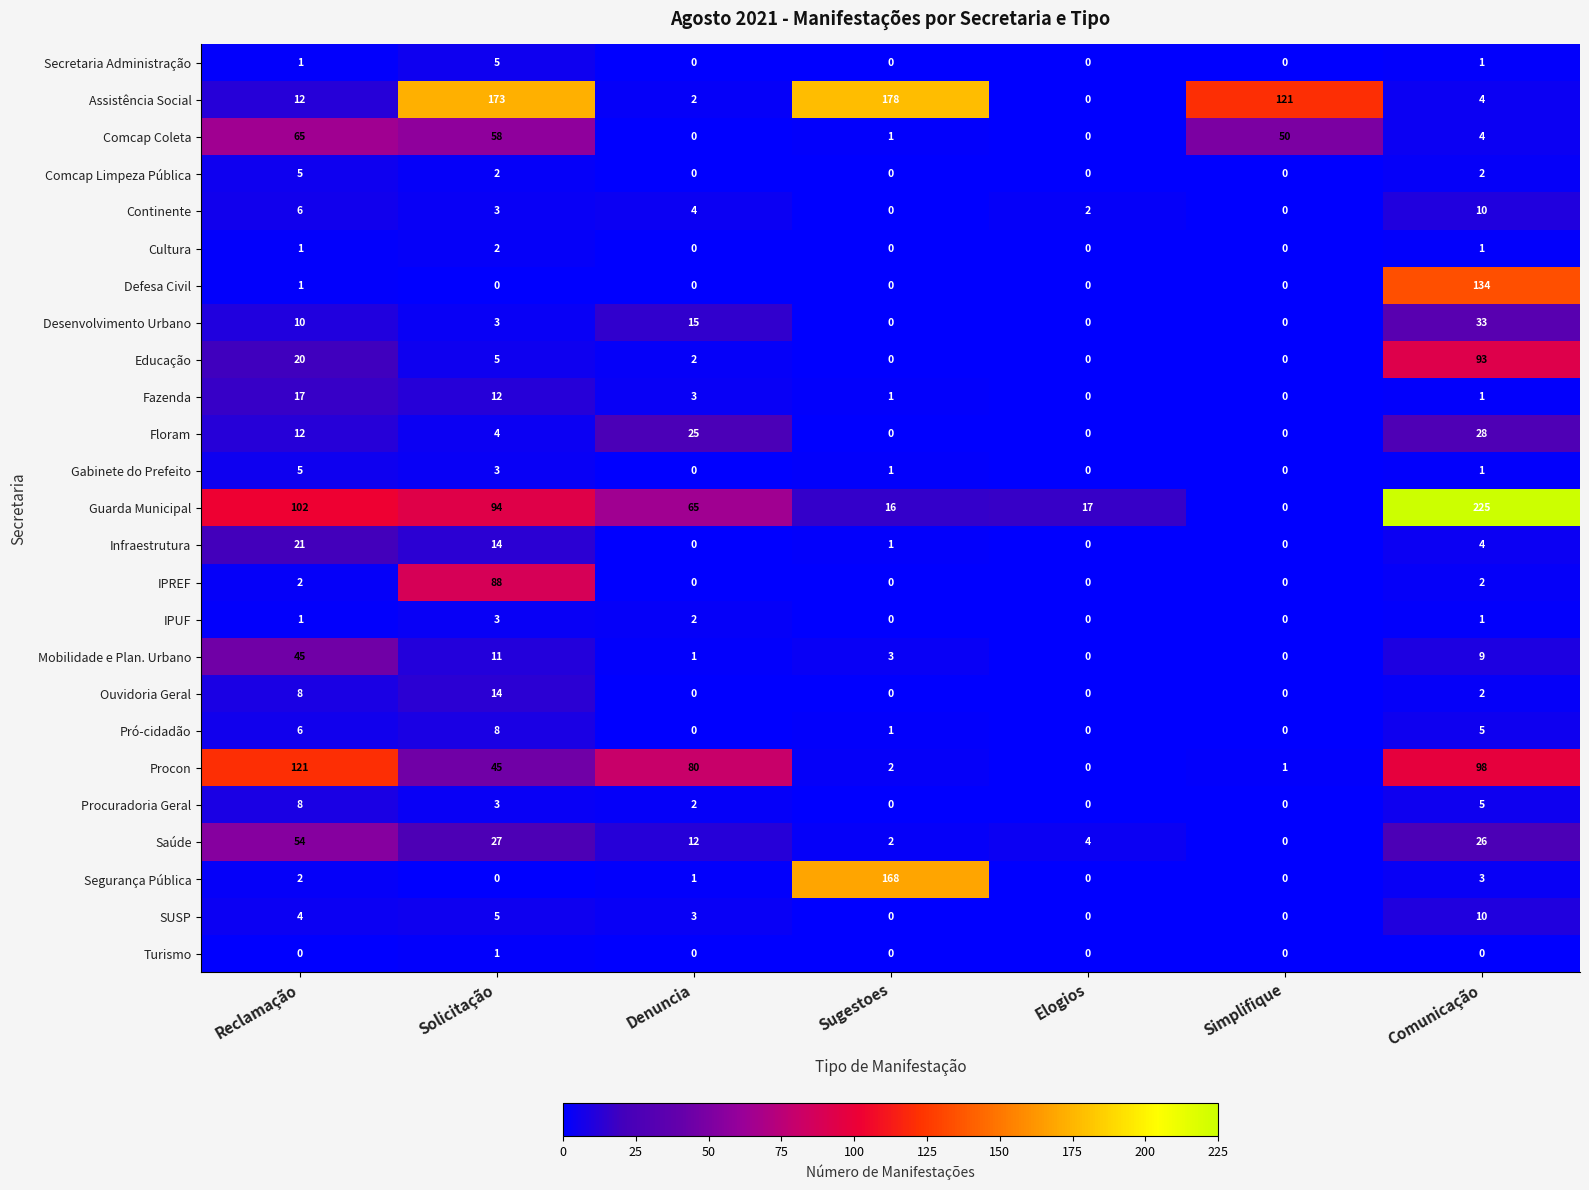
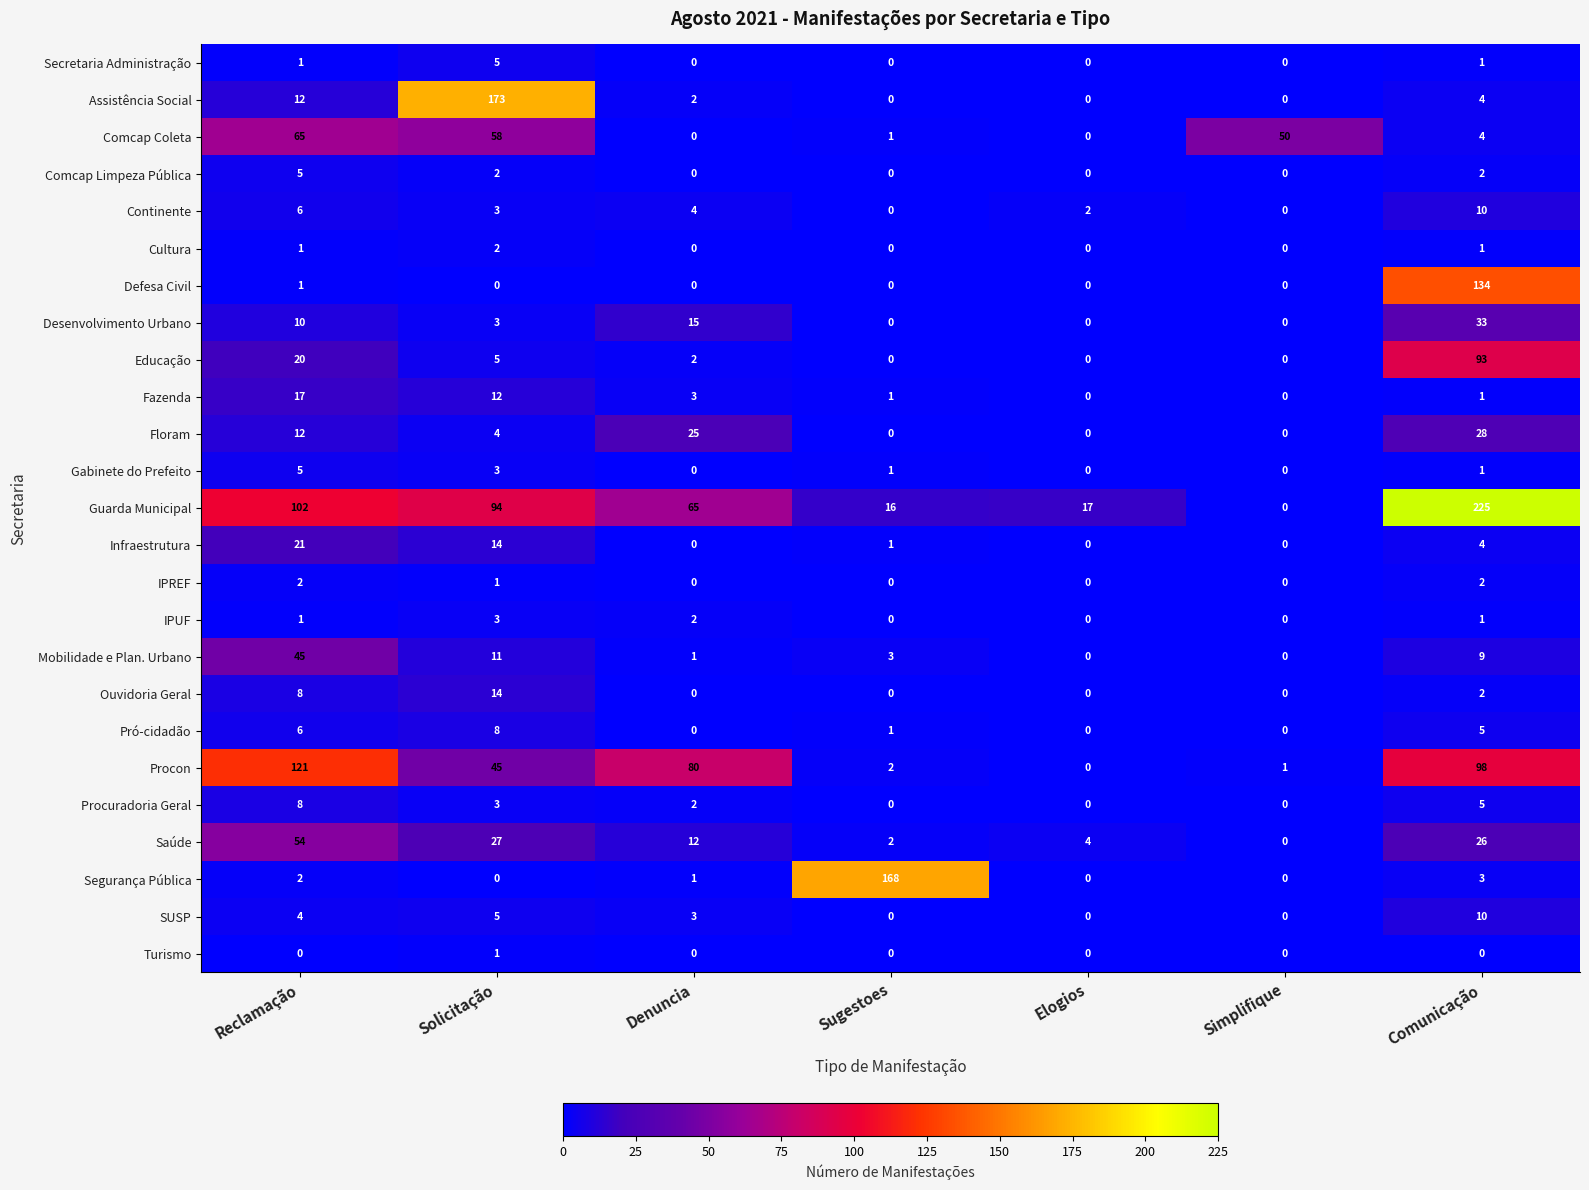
  {
    "Secretaria Administração": {
      "Reclamação": 1,
      "Solicitação": 5,
      "Denuncia": 0,
      "Sugestoes": 0,
      "Elogios": 0,
      "Simplifique": 0,
      "Comunicação": 1
    },
    "Assistência Social": {
      "Reclamação": 12,
      "Solicitação": 173,
      "Denuncia": 2,
-     "Sugestoes": 178,
+     "Sugestoes": 0,
      "Elogios": 0,
-     "Simplifique": 121,
+     "Simplifique": 0,
      "Comunicação": 4
    },
    "Comcap Coleta": {
      "Reclamação": 65,
      "Solicitação": 58,
      "Denuncia": 0,
      "Sugestoes": 1,
      "Elogios": 0,
      "Simplifique": 50,
      "Comunicação": 4
    },
    "Comcap Limpeza Pública": {
      "Reclamação": 5,
      "Solicitação": 2,
      "Denuncia": 0,
      "Sugestoes": 0,
      "Elogios": 0,
      "Simplifique": 0,
      "Comunicação": 2
    },
    "Continente": {
      "Reclamação": 6,
      "Solicitação": 3,
      "Denuncia": 4,
      "Sugestoes": 0,
      "Elogios": 2,
      "Simplifique": 0,
      "Comunicação": 10
    },
    "Cultura": {
      "Reclamação": 1,
      "Solicitação": 2,
      "Denuncia": 0,
      "Sugestoes": 0,
      "Elogios": 0,
      "Simplifique": 0,
      "Comunicação": 1
    },
    "Defesa Civil": {
      "Reclamação": 1,
      "Solicitação": 0,
      "Denuncia": 0,
      "Sugestoes": 0,
      "Elogios": 0,
      "Simplifique": 0,
      "Comunicação": 134
    },
    "Desenvolvimento Urbano": {
      "Reclamação": 10,
      "Solicitação": 3,
      "Denuncia": 15,
      "Sugestoes": 0,
      "Elogios": 0,
      "Simplifique": 0,
      "Comunicação": 33
    },
    "Educação": {
      "Reclamação": 20,
      "Solicitação": 5,
      "Denuncia": 2,
      "Sugestoes": 0,
      "Elogios": 0,
      "Simplifique": 0,
      "Comunicação": 93
    },
    "Fazenda": {
      "Reclamação": 17,
      "Solicitação": 12,
      "Denuncia": 3,
      "Sugestoes": 1,
      "Elogios": 0,
      "Simplifique": 0,
      "Comunicação": 1
    },
    "Floram": {
      "Reclamação": 12,
      "Solicitação": 4,
      "Denuncia": 25,
      "Sugestoes": 0,
      "Elogios": 0,
      "Simplifique": 0,
      "Comunicação": 28
    },
    "Gabinete do Prefeito": {
      "Reclamação": 5,
      "Solicitação": 3,
      "Denuncia": 0,
      "Sugestoes": 1,
      "Elogios": 0,
      "Simplifique": 0,
      "Comunicação": 1
    },
    "Guarda Municipal": {
      "Reclamação": 102,
      "Solicitação": 94,
      "Denuncia": 65,
      "Sugestoes": 16,
      "Elogios": 17,
      "Simplifique": 0,
      "Comunicação": 225
    },
    "Infraestrutura": {
      "Reclamação": 21,
      "Solicitação": 14,
      "Denuncia": 0,
      "Sugestoes": 1,
      "Elogios": 0,
      "Simplifique": 0,
      "Comunicação": 4
    },
    "IPREF": {
      "Reclamação": 2,
-     "Solicitação": 88,
+     "Solicitação": 1,
      "Denuncia": 0,
      "Sugestoes": 0,
      "Elogios": 0,
      "Simplifique": 0,
      "Comunicação": 2
    },
    "IPUF": {
      "Reclamação": 1,
      "Solicitação": 3,
      "Denuncia": 2,
      "Sugestoes": 0,
      "Elogios": 0,
      "Simplifique": 0,
      "Comunicação": 1
    },
    "Mobilidade e Plan. Urbano": {
      "Reclamação": 45,
      "Solicitação": 11,
      "Denuncia": 1,
      "Sugestoes": 3,
      "Elogios": 0,
      "Simplifique": 0,
      "Comunicação": 9
    },
    "Ouvidoria Geral": {
      "Reclamação": 8,
      "Solicitação": 14,
      "Denuncia": 0,
      "Sugestoes": 0,
      "Elogios": 0,
      "Simplifique": 0,
      "Comunicação": 2
    },
    "Pró-cidadão": {
      "Reclamação": 6,
      "Solicitação": 8,
      "Denuncia": 0,
      "Sugestoes": 1,
      "Elogios": 0,
      "Simplifique": 0,
      "Comunicação": 5
    },
    "Procon": {
      "Reclamação": 121,
      "Solicitação": 45,
      "Denuncia": 80,
      "Sugestoes": 2,
      "Elogios": 0,
      "Simplifique": 1,
      "Comunicação": 98
    },
    "Procuradoria Geral": {
      "Reclamação": 8,
      "Solicitação": 3,
      "Denuncia": 2,
      "Sugestoes": 0,
      "Elogios": 0,
      "Simplifique": 0,
      "Comunicação": 5
    },
    "Saúde": {
      "Reclamação": 54,
      "Solicitação": 27,
      "Denuncia": 12,
      "Sugestoes": 2,
      "Elogios": 4,
      "Simplifique": 0,
      "Comunicação": 26
    },
    "Segurança Pública": {
      "Reclamação": 2,
      "Solicitação": 0,
      "Denuncia": 1,
      "Sugestoes": 168,
      "Elogios": 0,
      "Simplifique": 0,
      "Comunicação": 3
    },
    "SUSP": {
      "Reclamação": 4,
      "Solicitação": 5,
      "Denuncia": 3,
      "Sugestoes": 0,
      "Elogios": 0,
      "Simplifique": 0,
      "Comunicação": 10
    },
    "Turismo": {
      "Reclamação": 0,
      "Solicitação": 1,
      "Denuncia": 0,
      "Sugestoes": 0,
      "Elogios": 0,
      "Simplifique": 0,
      "Comunicação": 0
    }
  }
